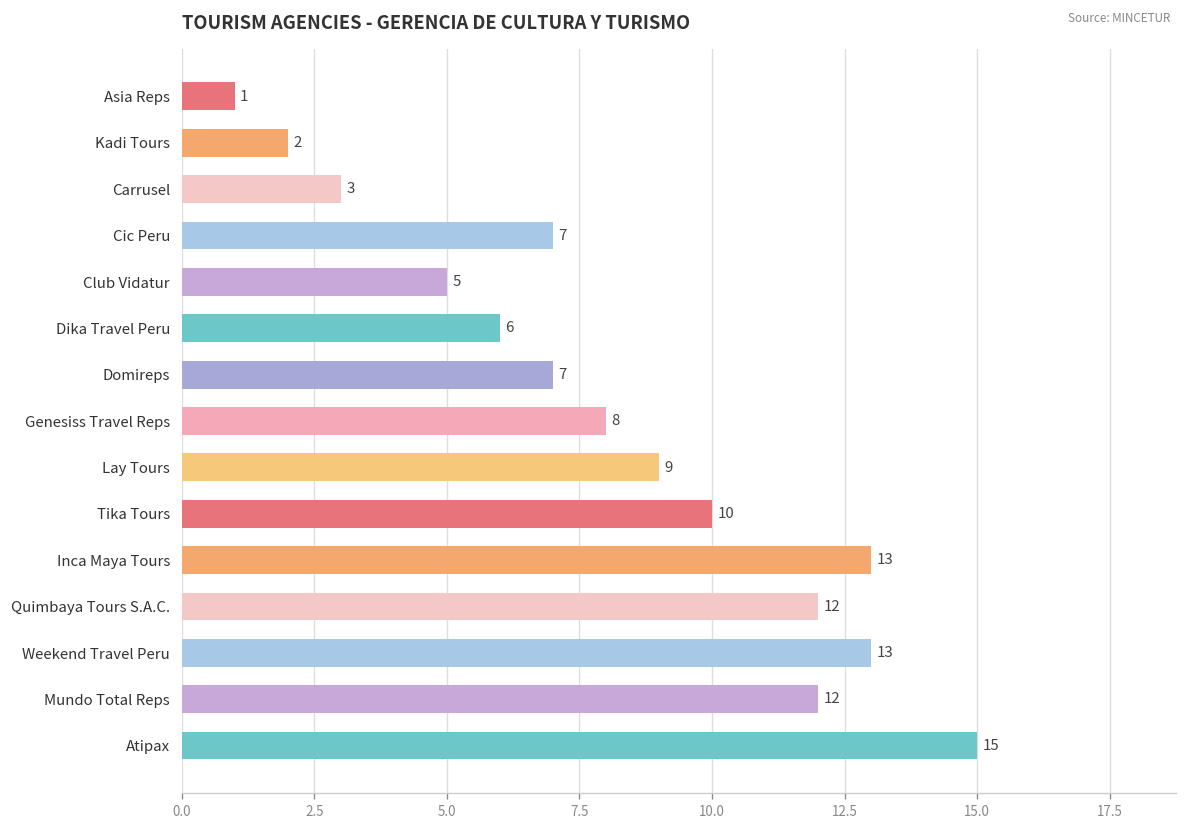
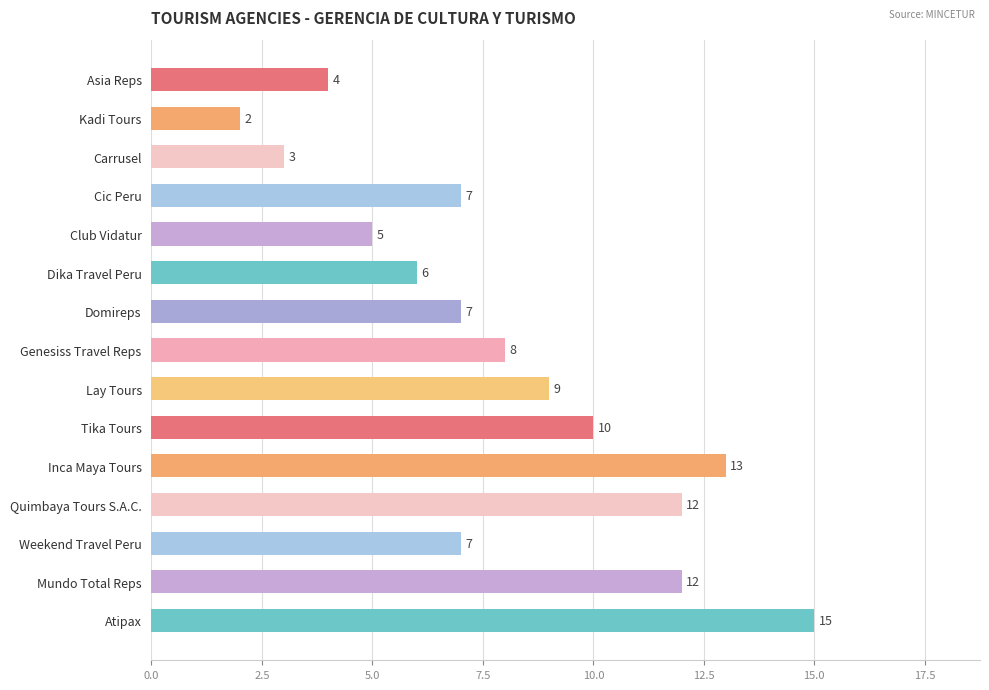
  {
-   "Asia Reps": 1,
+   "Asia Reps": 4,
    "Kadi Tours": 2,
    "Carrusel": 3,
    "Cic Peru": 7,
    "Club Vidatur": 5,
    "Dika Travel Peru": 6,
    "Domireps": 7,
    "Genesiss Travel Reps": 8,
    "Lay Tours": 9,
    "Tika Tours": 10,
    "Inca Maya Tours": 13,
    "Quimbaya Tours S.A.C.": 12,
-   "Weekend Travel Peru": 13,
+   "Weekend Travel Peru": 7,
    "Mundo Total Reps": 12,
    "Atipax": 15
  }
